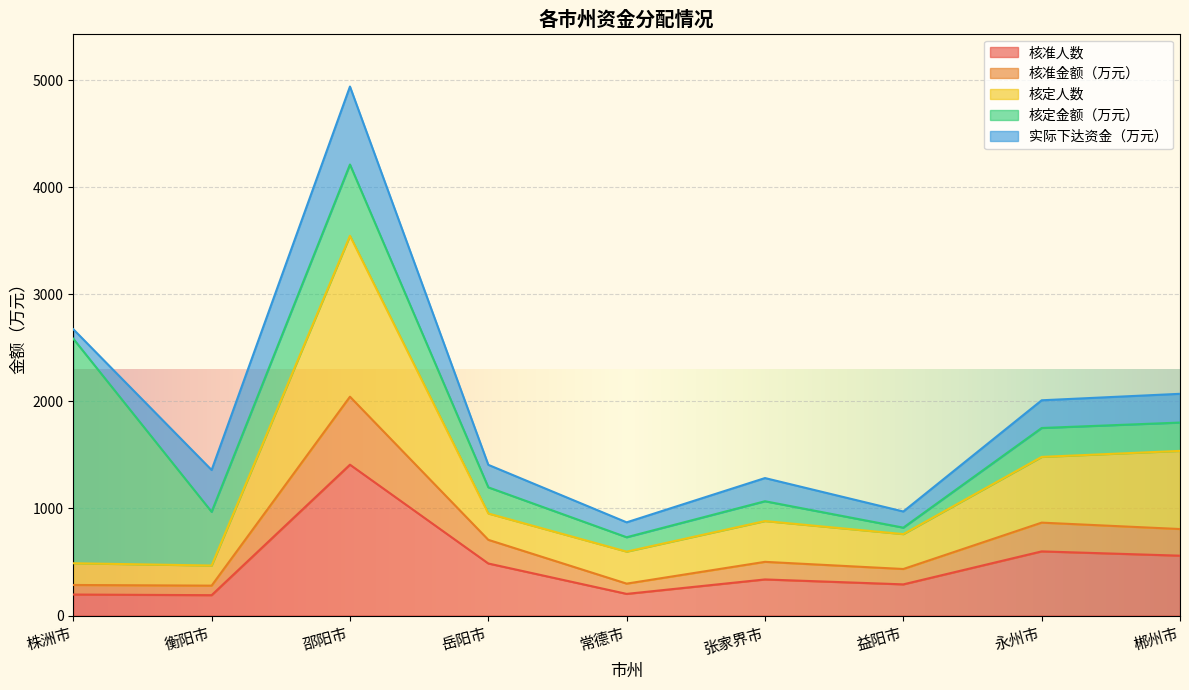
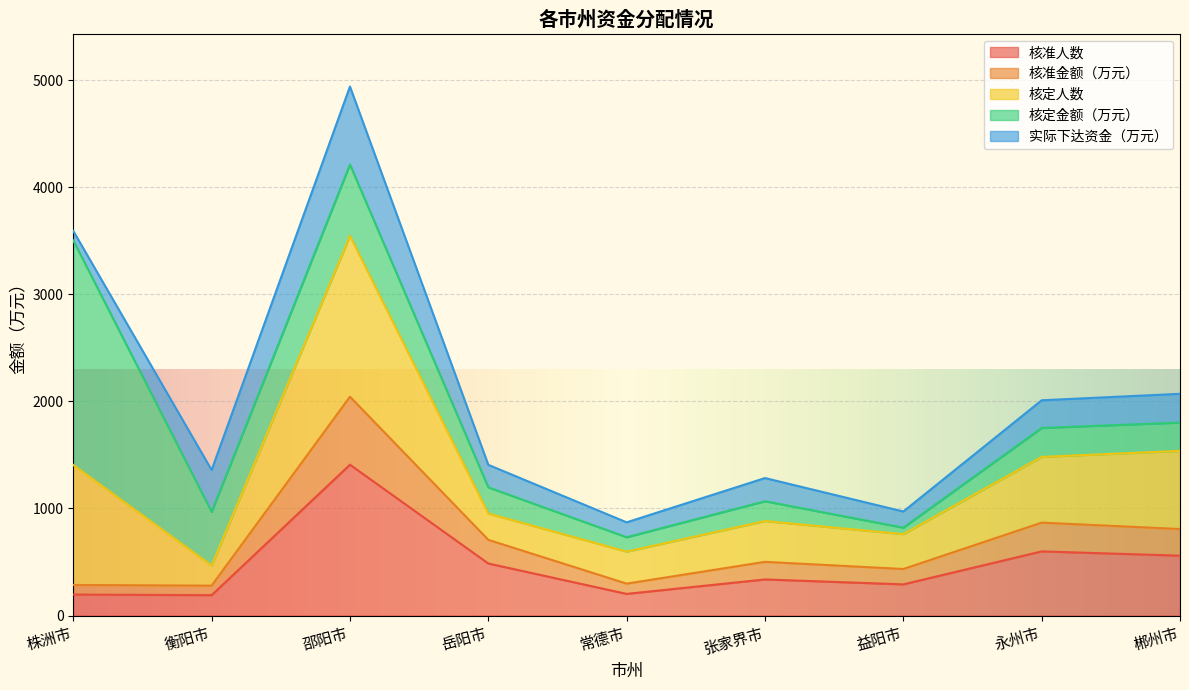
  {
    "核定人数": {
-     "株洲市": 200,
+     "株洲市": 1120,
      "衡阳市": 190,
      "邵阳市": 1500,
      "岳阳市": 250,
      "常德市": 300,
      "张家界市": 380,
      "益阳市": 330,
      "永州市": 610,
      "郴州市": 730
    },
    "核定金额（万元）": {
      "株洲市": 2100,
      "衡阳市": 500,
      "邵阳市": 670,
      "岳阳市": 240,
      "常德市": 130,
      "张家界市": 190,
      "益阳市": 60,
      "永州市": 270,
      "郴州市": 260
    },
    "实际下达资金（万元）": {
      "株洲市": 90,
      "衡阳市": 390,
      "邵阳市": 730,
      "岳阳市": 210,
      "常德市": 140,
      "张家界市": 220,
      "益阳市": 150,
      "永州市": 260,
      "郴州市": 270
    }
  }
